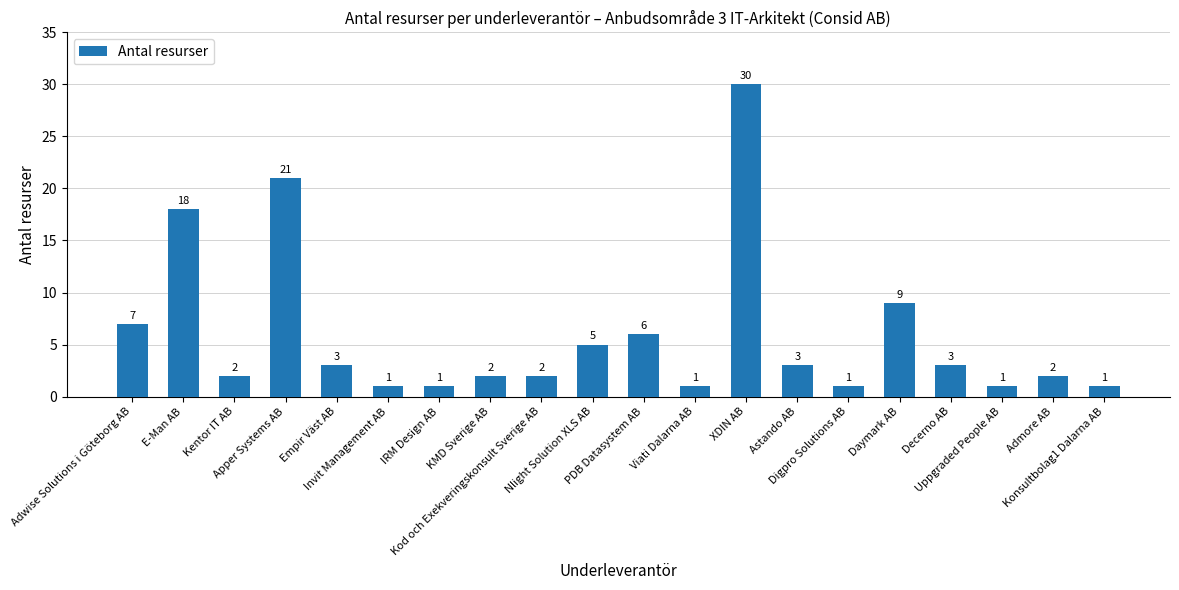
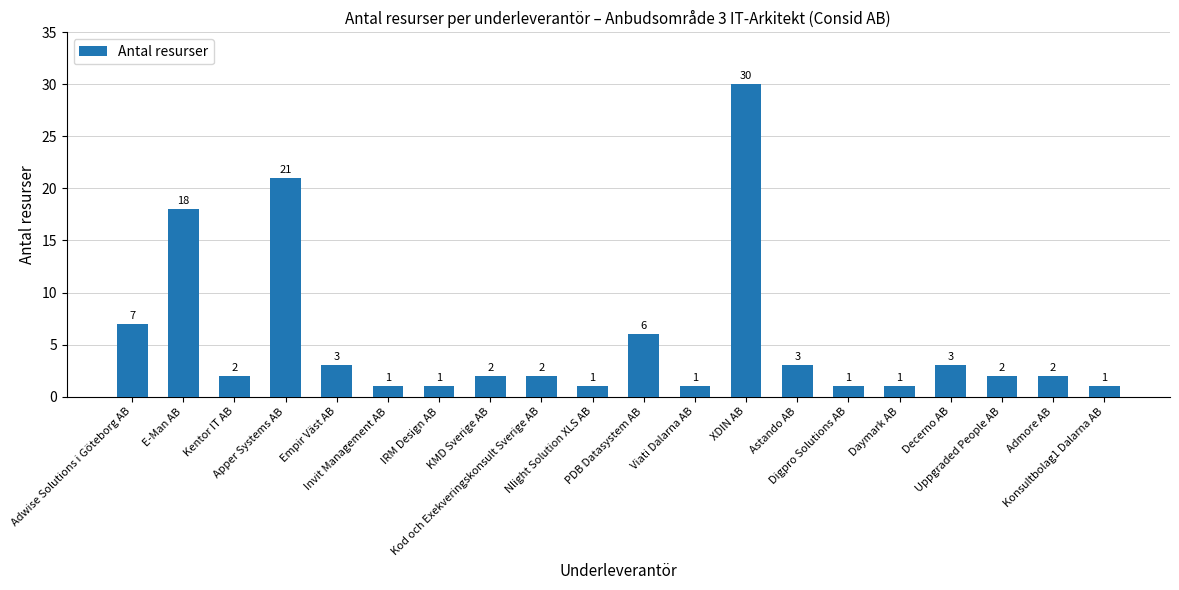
  {
    "Adwise Solutions i Göteborg AB": 7,
    "E-Man AB": 18,
    "Kentor IT AB": 2,
    "Apper Systems AB": 21,
    "Empir Väst AB": 3,
    "Invit Management AB": 1,
    "IRM Design AB": 1,
    "KMD Sverige AB": 2,
    "Kod och Exekveringskonsult Sverige AB": 2,
-   "Nlight Solution XLS AB": 5,
+   "Nlight Solution XLS AB": 1,
    "PDB Datasystem AB": 6,
    "Viati Dalarna AB": 1,
    "XDIN AB": 30,
    "Astando AB": 3,
    "Digpro Solutions AB": 1,
-   "Daymark AB": 9,
+   "Daymark AB": 1,
    "Decerno AB": 3,
-   "Uppgraded People AB": 1,
+   "Uppgraded People AB": 2,
    "Admore AB": 2,
    "Konsultbolag1 Dalarna AB": 1
  }
